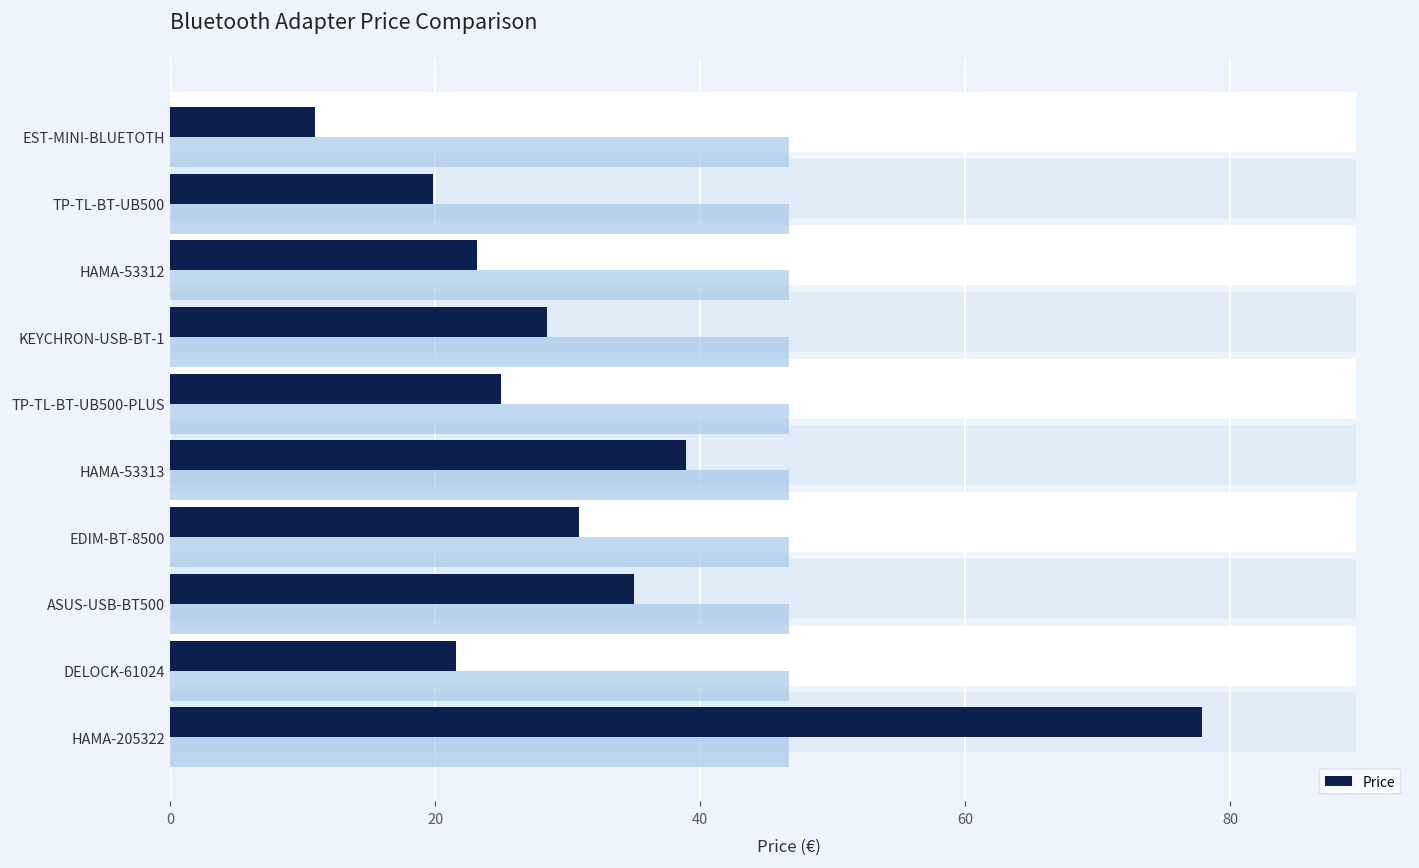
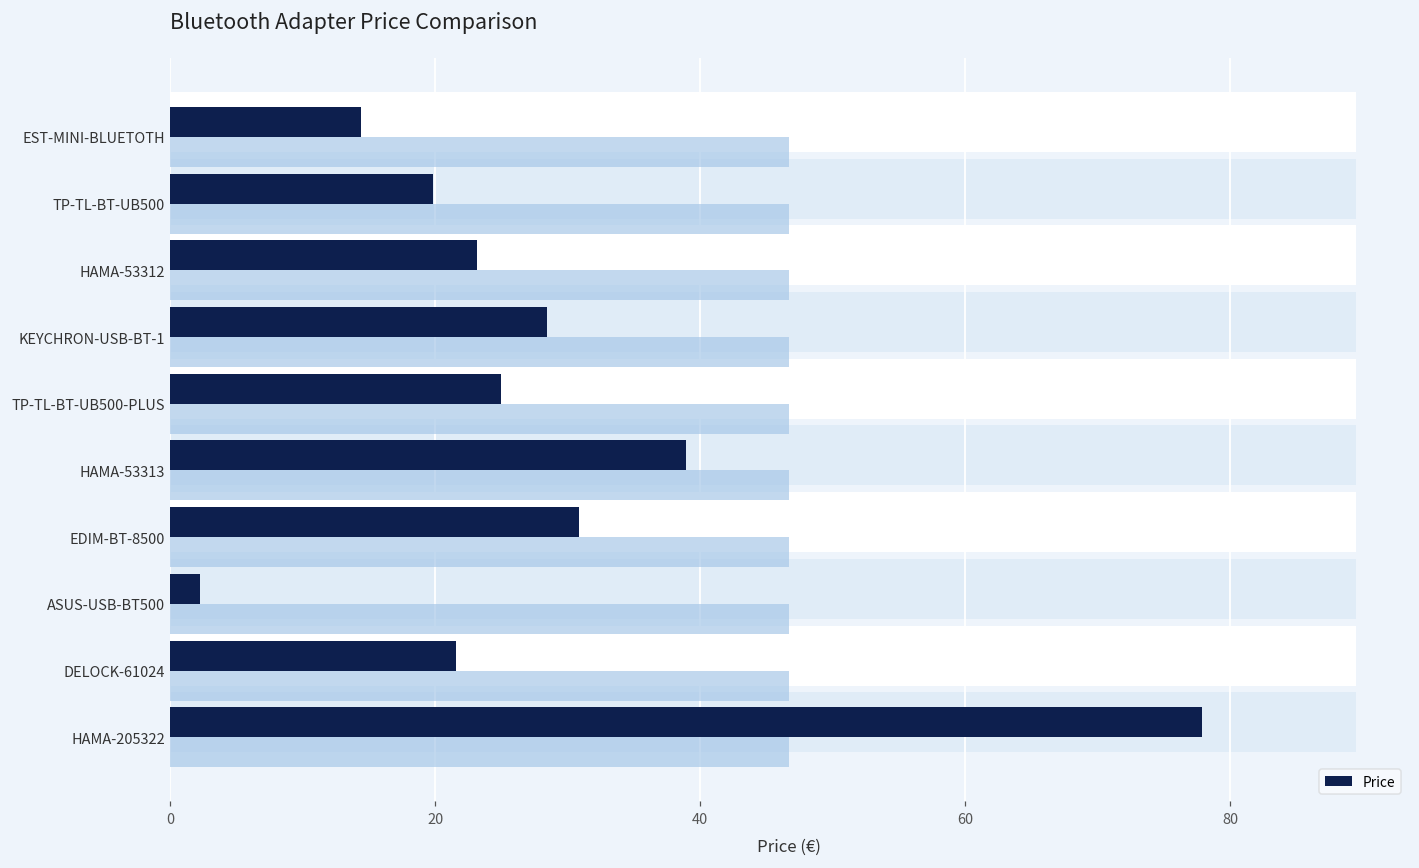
  {
    "Price": {
-     "EST-MINI-BLUETOTH": 10.9,
-     "ASUS-USB-BT500": 35.0
+     "EST-MINI-BLUETOTH": 14.4,
+     "ASUS-USB-BT500": 2.3
    }
  }
